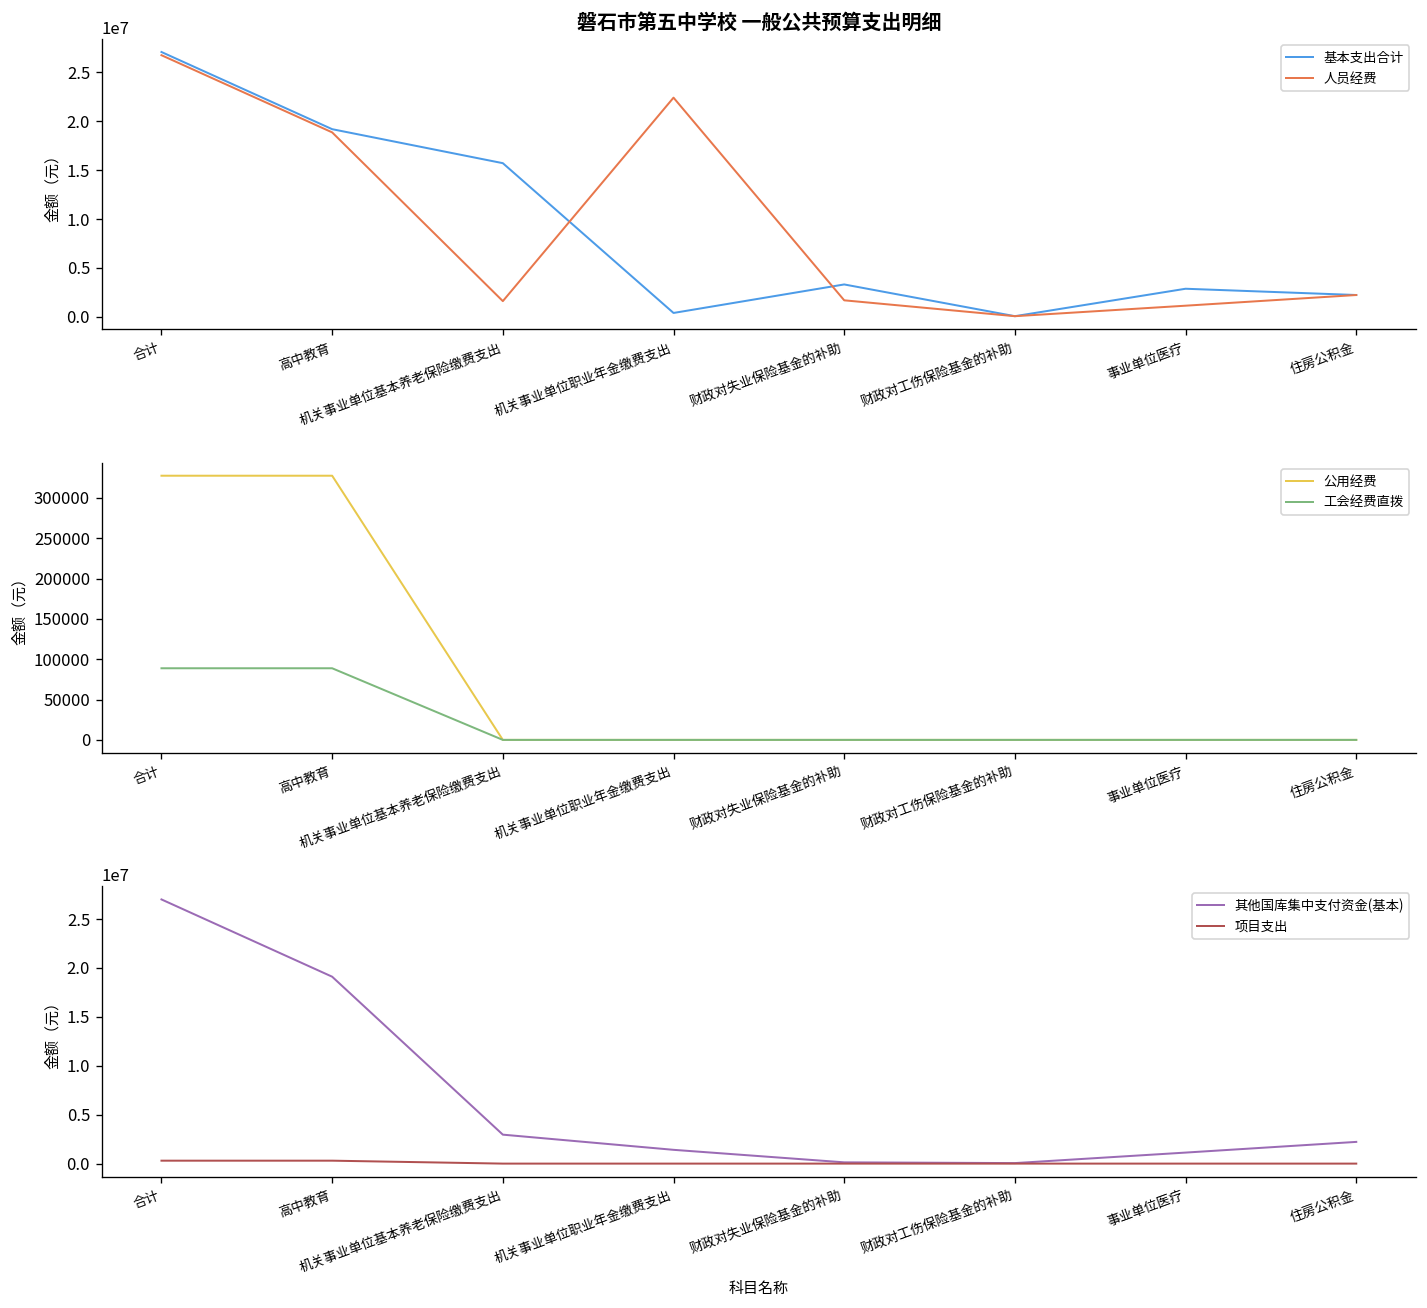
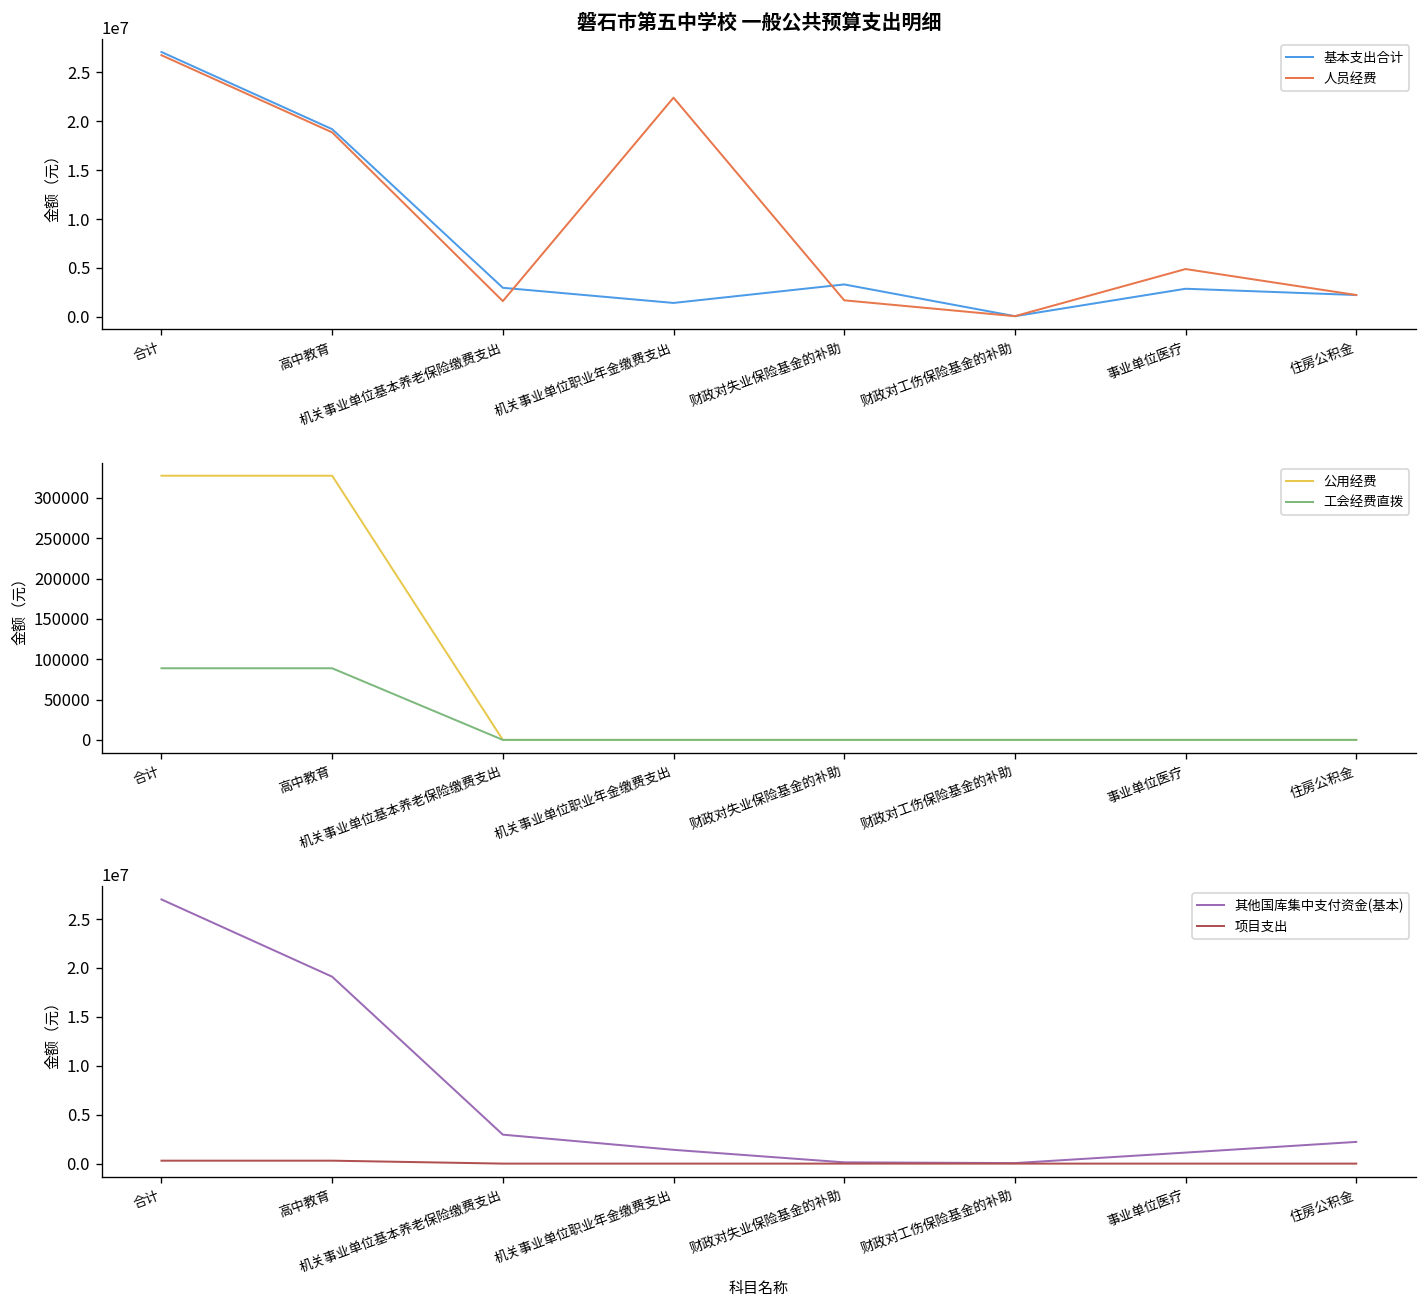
  {
    "磐石市第五中学校 一般公共预算支出明细": {
      "基本支出合计": {
        "合计": 27000000,
        "高中教育": 19000000,
-       "机关事业单位基本养老保险缴费支出": 16000000,
-       "机关事业单位职业年金缴费支出": 0,
+       "机关事业单位基本养老保险缴费支出": 3000000,
+       "机关事业单位职业年金缴费支出": 1000000,
        "财政对失业保险基金的补助": 3000000,
        "事业单位医疗": 3000000
      },
      "人员经费": {
        "合计": 27000000,
        "高中教育": 19000000,
        "机关事业单位基本养老保险缴费支出": 2000000,
        "机关事业单位职业年金缴费支出": 22000000,
        "财政对失业保险基金的补助": 2000000,
-       "事业单位医疗": 1000000
+       "事业单位医疗": 5000000
      }
    }
  }
